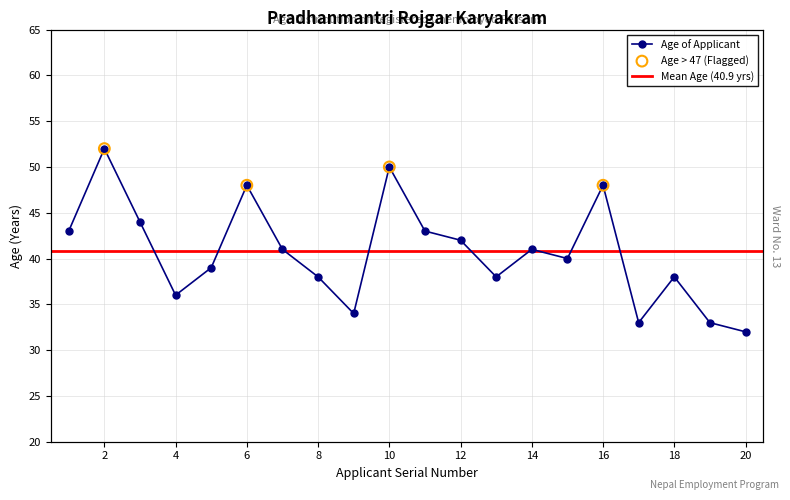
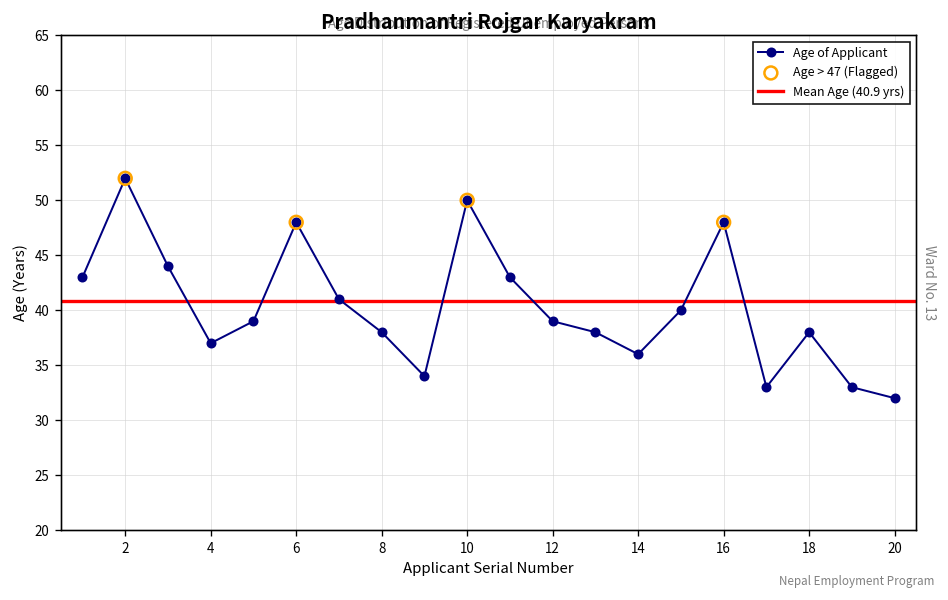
  {
    "Age of Applicant": {
-     "4": 36,
+     "4": 37,
      "8": 38,
-     "12": 42,
-     "14": 41,
+     "12": 39,
+     "14": 36,
      "18": 38,
      "20": 32
    }
  }
